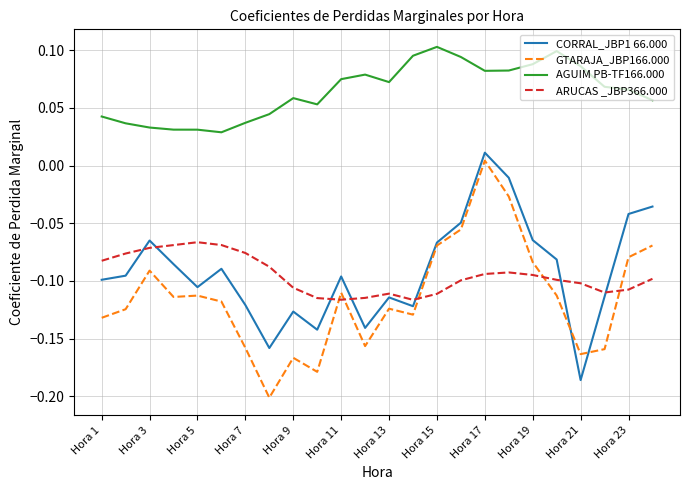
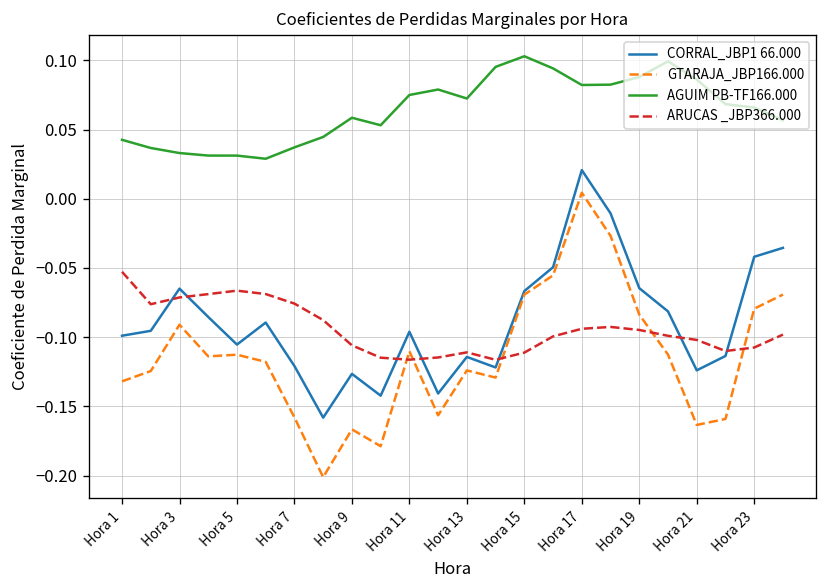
  {
    "CORRAL_JBP1 66.000": {
      "Hora 1": -0.099,
      "Hora 3": -0.065,
      "Hora 5": -0.105,
      "Hora 7": -0.121,
      "Hora 9": -0.127,
      "Hora 11": -0.096,
      "Hora 13": -0.114,
      "Hora 15": -0.067,
-     "Hora 17": 0.011,
+     "Hora 17": 0.021,
      "Hora 19": -0.065,
-     "Hora 21": -0.186,
+     "Hora 21": -0.124,
      "Hora 23": -0.042
    },
    "GTARAJA_JBP166.000": {
      "Hora 1": -0.132,
      "Hora 3": -0.091,
      "Hora 5": -0.113,
      "Hora 7": -0.158,
      "Hora 9": -0.167,
      "Hora 11": -0.110,
      "Hora 13": -0.124,
      "Hora 15": -0.069,
      "Hora 17": 0.004,
      "Hora 19": -0.084,
      "Hora 21": -0.163,
      "Hora 23": -0.079
    },
    "AGUIM PB-TF166.000": {
      "Hora 1": 0.043,
      "Hora 3": 0.033,
      "Hora 5": 0.031,
      "Hora 7": 0.037,
      "Hora 9": 0.059,
      "Hora 11": 0.075,
      "Hora 13": 0.072,
      "Hora 15": 0.103,
      "Hora 17": 0.082
    },
    "ARUCAS _JBP366.000": {
-     "Hora 1": -0.082,
+     "Hora 1": -0.053,
      "Hora 3": -0.071,
      "Hora 5": -0.066,
      "Hora 7": -0.076,
      "Hora 9": -0.106,
      "Hora 11": -0.116,
      "Hora 13": -0.111,
      "Hora 15": -0.111,
      "Hora 17": -0.094,
      "Hora 19": -0.095,
      "Hora 21": -0.102,
      "Hora 23": -0.107
    }
  }
